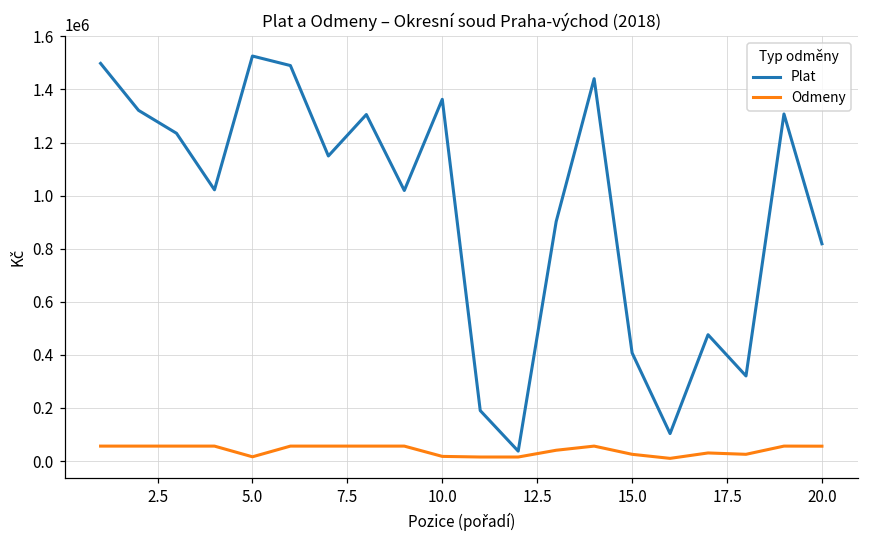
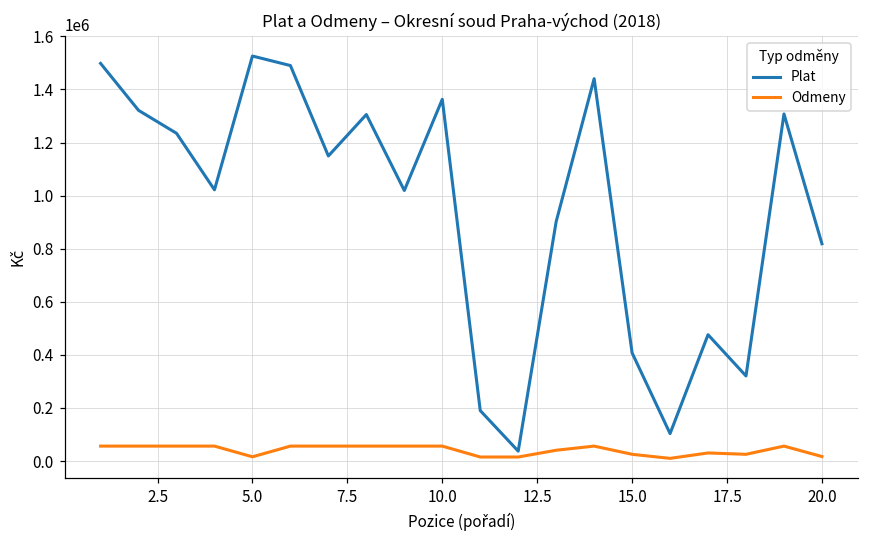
  {
    "Plat": {
      "5.0": 1530000,
      "10.0": 1360000,
      "15.0": 410000,
      "20.0": 820000
    },
    "Odmeny": {
      "5.0": 20000,
-     "10.0": 20000,
+     "10.0": 60000,
      "15.0": 30000,
-     "20.0": 60000
+     "20.0": 20000
    }
  }
